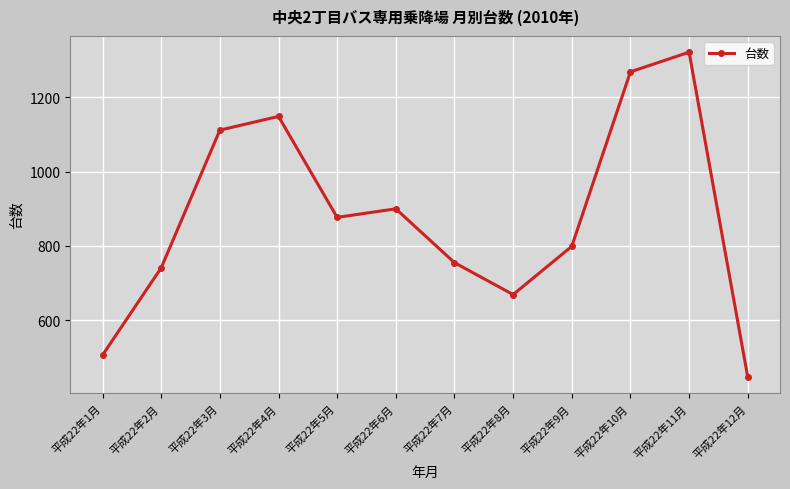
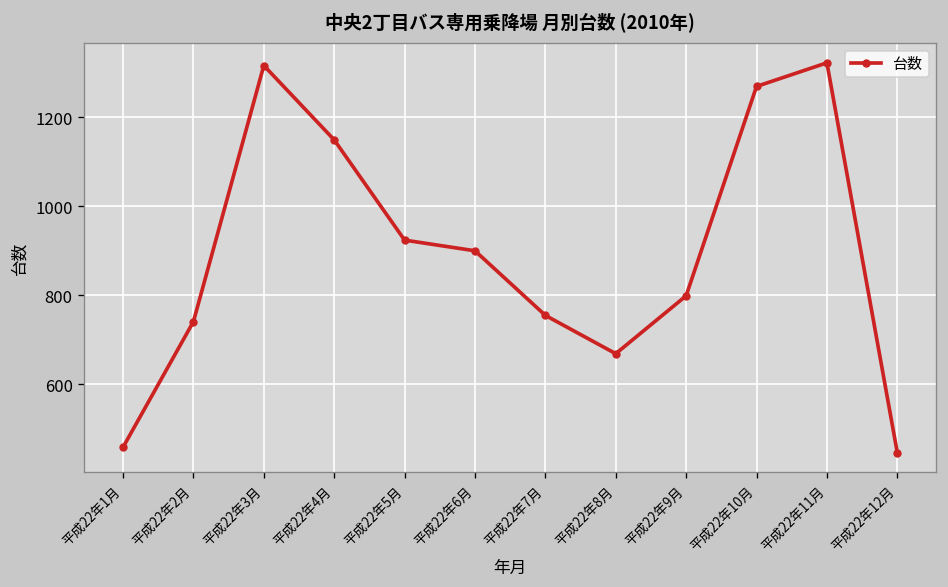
  {
-   "平成22年1月": 510,
+   "平成22年1月": 460,
    "平成22年2月": 740,
-   "平成22年3月": 1110,
+   "平成22年3月": 1320,
    "平成22年4月": 1150,
-   "平成22年5月": 880,
+   "平成22年5月": 920,
    "平成22年6月": 900,
    "平成22年7月": 760,
    "平成22年8月": 670,
    "平成22年9月": 800,
    "平成22年10月": 1270,
    "平成22年11月": 1320,
    "平成22年12月": 450
  }
